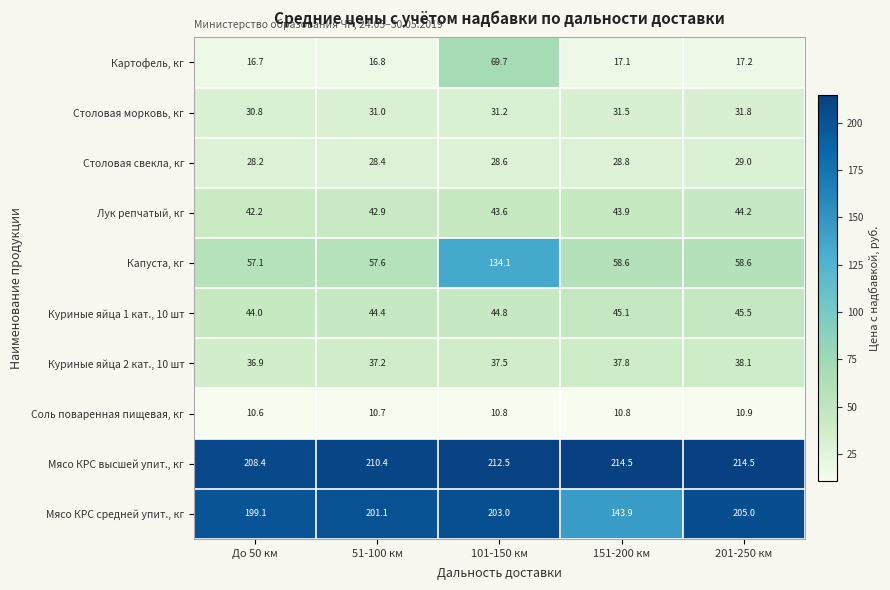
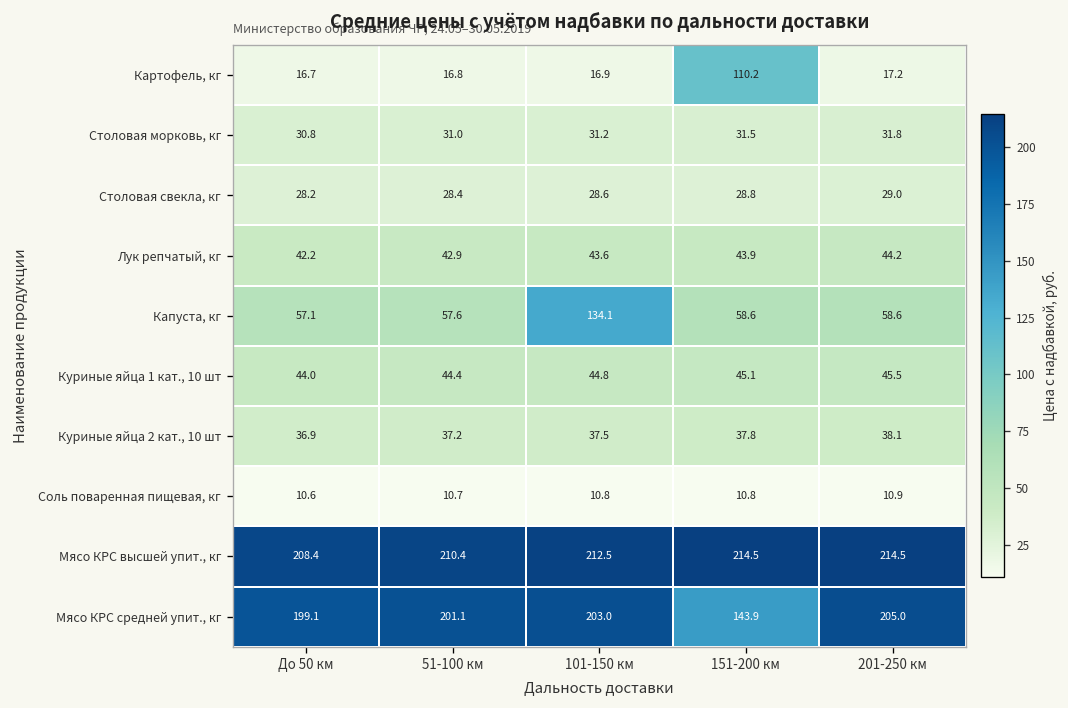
  {
    "Картофель, кг": {
      "До 50 км": 16.7,
      "51-100 км": 16.8,
-     "101-150 км": 69.7,
-     "151-200 км": 17.1,
+     "101-150 км": 16.9,
+     "151-200 км": 110.2,
      "201-250 км": 17.2
    },
    "Столовая морковь, кг": {
      "До 50 км": 30.8,
      "51-100 км": 31.0,
      "101-150 км": 31.2,
      "151-200 км": 31.5,
      "201-250 км": 31.8
    },
    "Столовая свекла, кг": {
      "До 50 км": 28.2,
      "51-100 км": 28.4,
      "101-150 км": 28.6,
      "151-200 км": 28.8,
      "201-250 км": 29.0
    },
    "Лук репчатый, кг": {
      "До 50 км": 42.2,
      "51-100 км": 42.9,
      "101-150 км": 43.6,
      "151-200 км": 43.9,
      "201-250 км": 44.2
    },
    "Капуста, кг": {
      "До 50 км": 57.1,
      "51-100 км": 57.6,
      "101-150 км": 134.1,
      "151-200 км": 58.6,
      "201-250 км": 58.6
    },
    "Куриные яйца 1 кат., 10 шт": {
      "До 50 км": 44.0,
      "51-100 км": 44.4,
      "101-150 км": 44.8,
      "151-200 км": 45.1,
      "201-250 км": 45.5
    },
    "Куриные яйца 2 кат., 10 шт": {
      "До 50 км": 36.9,
      "51-100 км": 37.2,
      "101-150 км": 37.5,
      "151-200 км": 37.8,
      "201-250 км": 38.1
    },
    "Соль поваренная пищевая, кг": {
      "До 50 км": 10.6,
      "51-100 км": 10.7,
      "101-150 км": 10.8,
      "151-200 км": 10.8,
      "201-250 км": 10.9
    },
    "Мясо КРС высшей упит., кг": {
      "До 50 км": 208.4,
      "51-100 км": 210.4,
      "101-150 км": 212.5,
      "151-200 км": 214.5,
      "201-250 км": 214.5
    },
    "Мясо КРС средней упит., кг": {
      "До 50 км": 199.1,
      "51-100 км": 201.1,
      "101-150 км": 203.0,
      "151-200 км": 143.9,
      "201-250 км": 205.0
    }
  }
